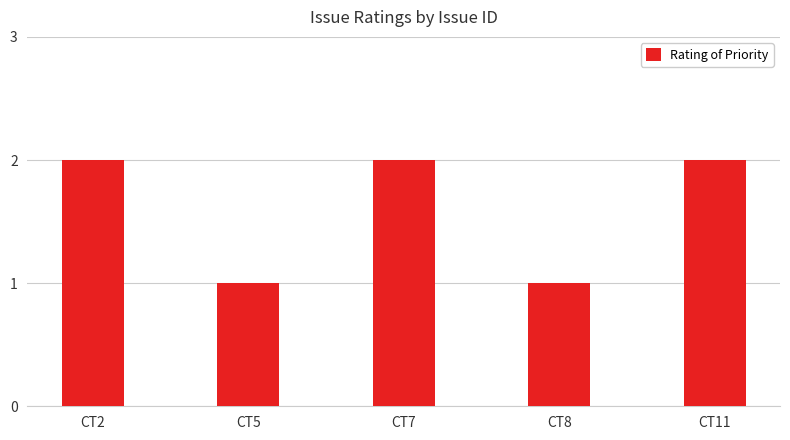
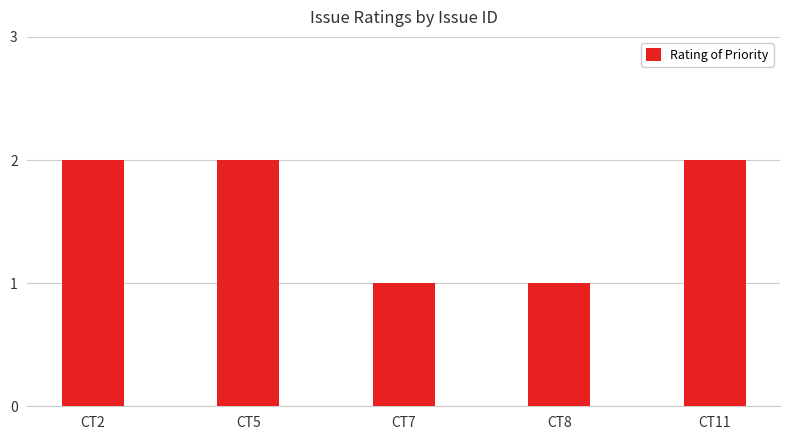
  {
    "CT2": 2,
-   "CT5": 1,
-   "CT7": 2,
+   "CT5": 2,
+   "CT7": 1,
    "CT8": 1,
    "CT11": 2
  }
